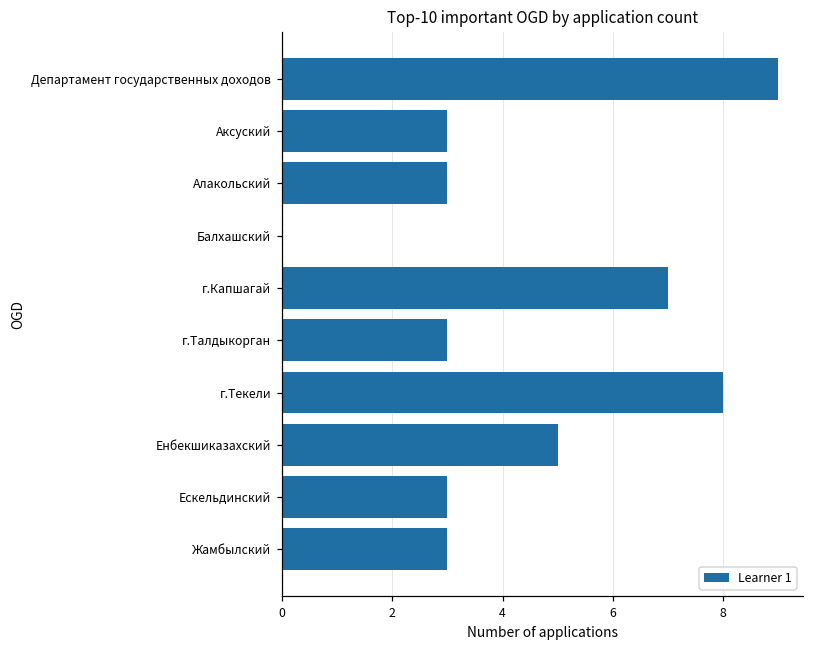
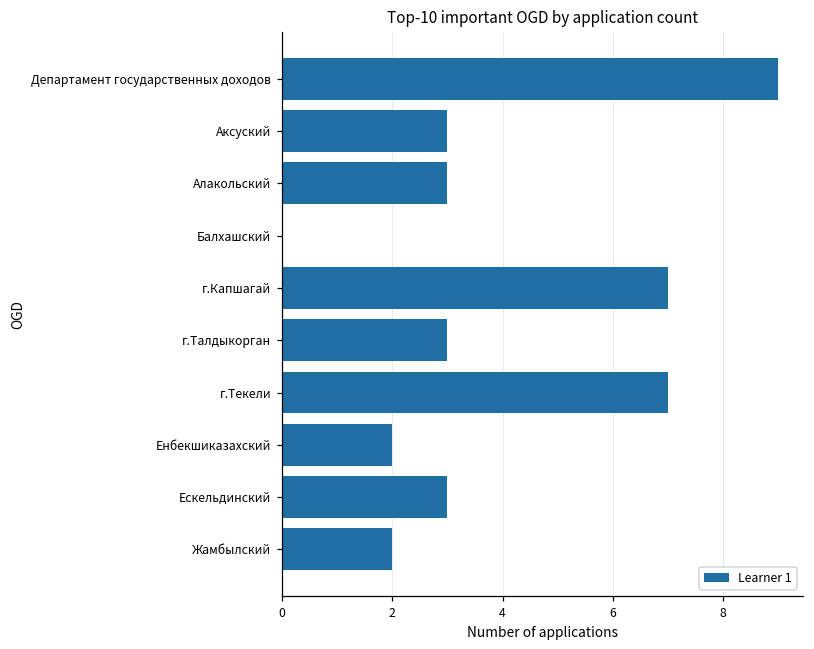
  {
    "Департамент государственных доходов": 9,
    "Аксуский": 3,
    "Алакольский": 3,
    "Балхашский": 0,
    "г.Капшагай": 7,
    "г.Талдыкорган": 3,
-   "г.Текели": 8,
-   "Енбекшиказахский": 5,
+   "г.Текели": 7,
+   "Енбекшиказахский": 2,
    "Ескельдинский": 3,
-   "Жамбылский": 3
+   "Жамбылский": 2
  }
